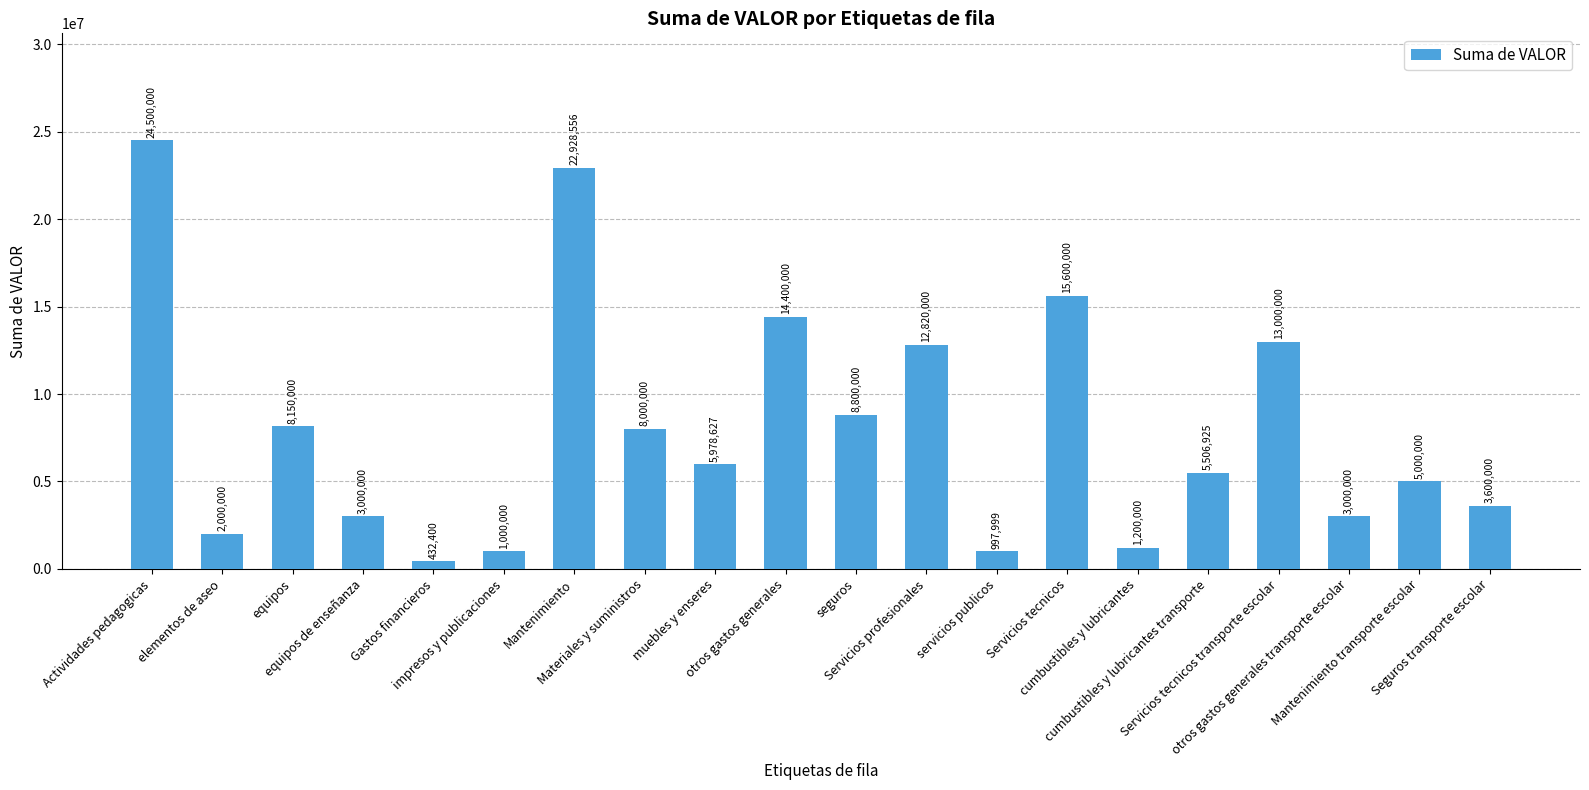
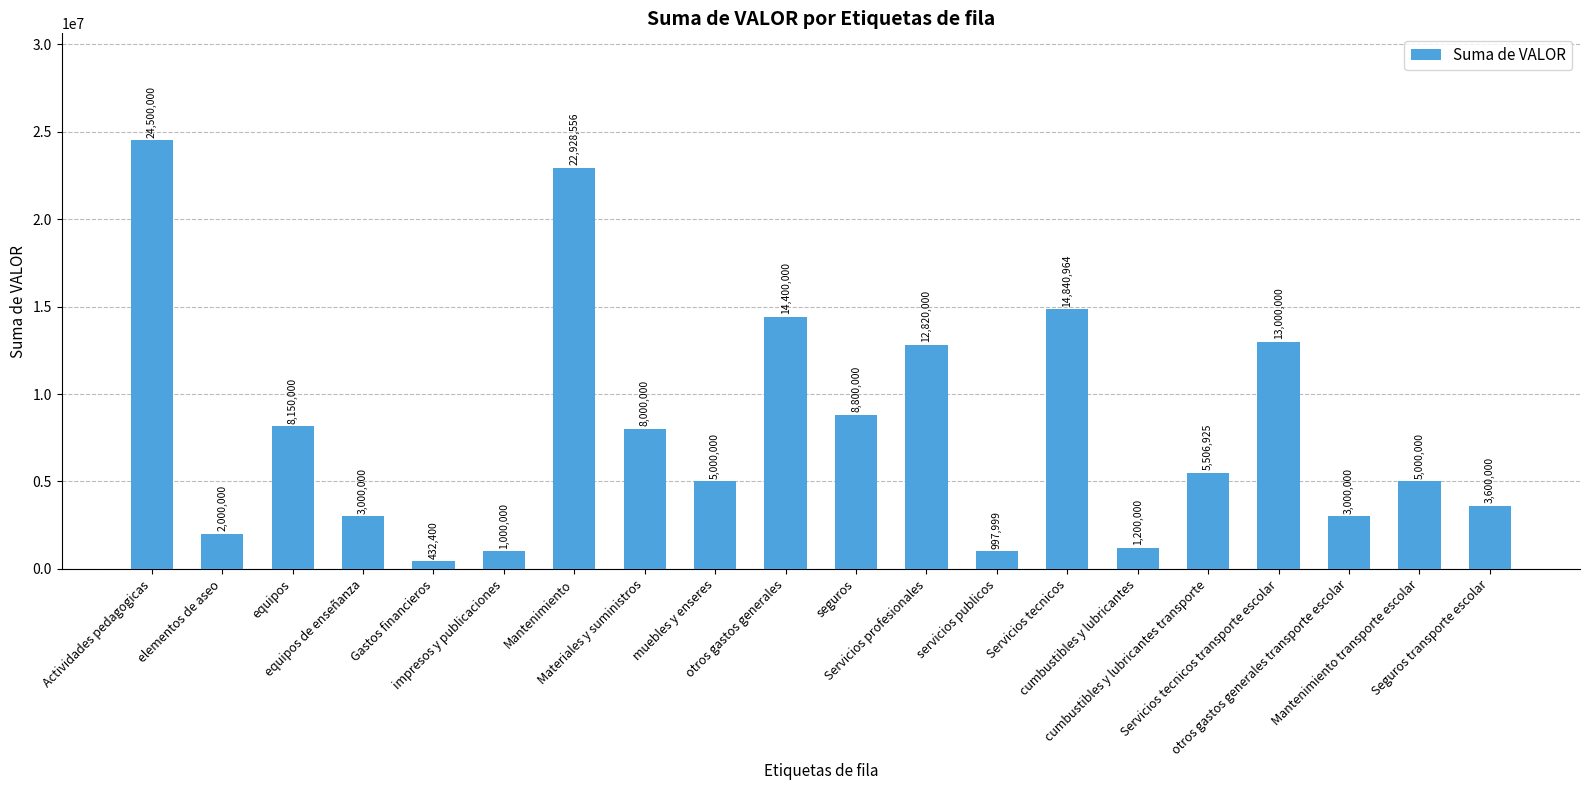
  {
    "Actividades pedagogicas": "24,500,000",
    "elementos de aseo": "2,000,000",
    "equipos": "8,150,000",
    "equipos de enseñanza": "3,000,000",
    "Gastos financieros": "432,400",
    "impresos y publicaciones": "1,000,000",
    "Mantenimiento": "22,928,556",
    "Materiales y suministros": "8,000,000",
-   "muebles y enseres": "5,978,627",
+   "muebles y enseres": "5,000,000",
    "otros gastos generales": "14,400,000",
    "seguros": "8,800,000",
    "Servicios profesionales": "12,820,000",
    "servicios publicos": "997,999",
-   "Servicios tecnicos": "15,600,000",
+   "Servicios tecnicos": "14,840,964",
    "cumbustibles y lubricantes": "1,200,000",
    "cumbustibles y lubricantes transporte": "5,506,925",
    "Servicios tecnicos transporte escolar": "13,000,000",
    "otros gastos generales transporte escolar": "3,000,000",
    "Mantenimiento transporte escolar": "5,000,000",
    "Seguros transporte escolar": "3,600,000"
  }
